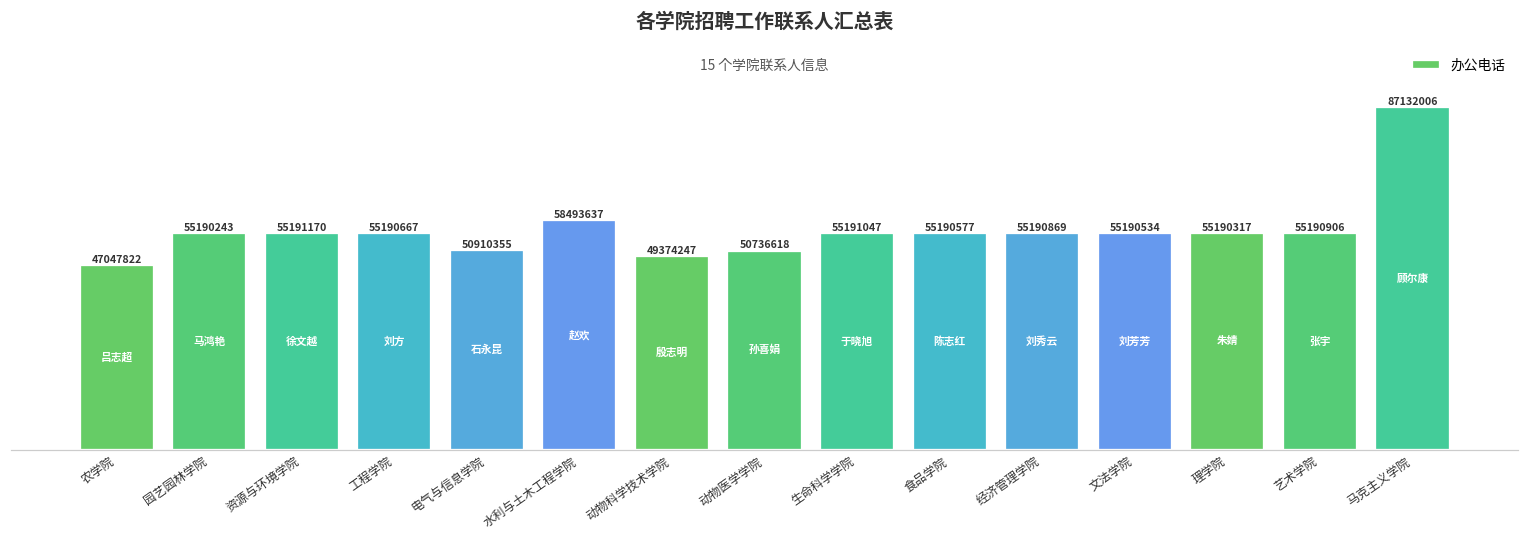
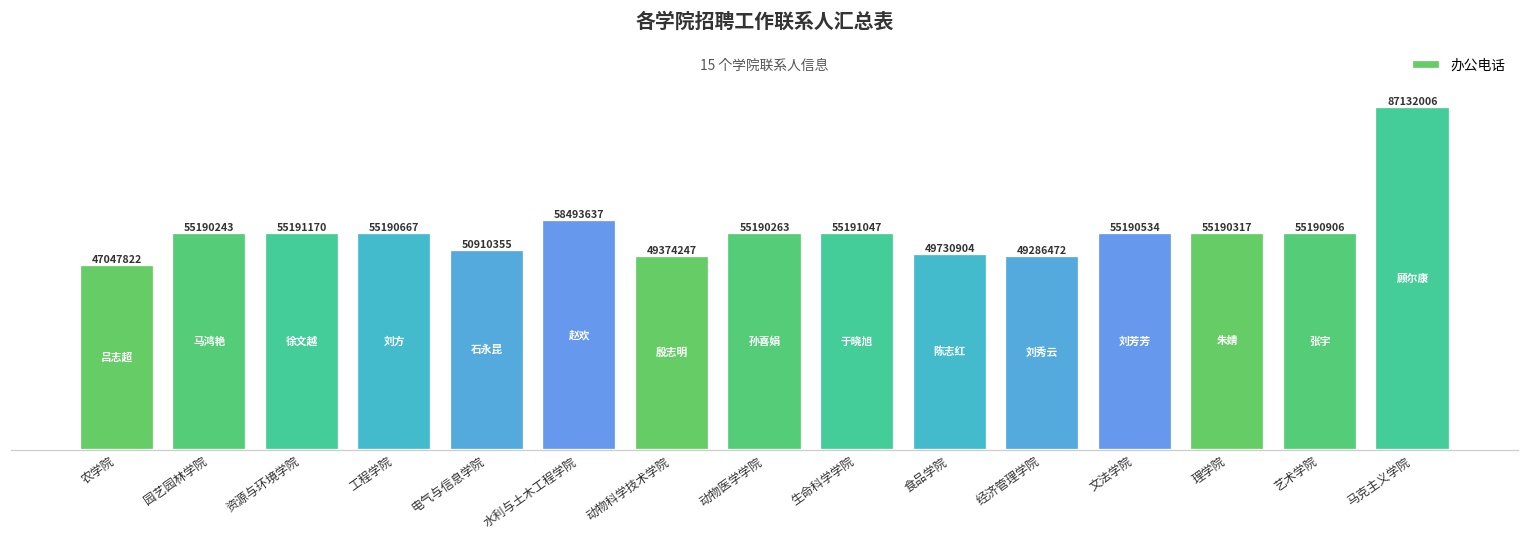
  {
    "农学院": 47047822,
    "园艺园林学院": 55190243,
    "资源与环境学院": 55191170,
    "工程学院": 55190667,
    "电气与信息学院": 50910355,
    "水利与土木工程学院": 58493637,
    "动物科学技术学院": 49374247,
-   "动物医学学院": 50736618,
+   "动物医学学院": 55190263,
    "生命科学学院": 55191047,
-   "食品学院": 55190577,
-   "经济管理学院": 55190869,
+   "食品学院": 49730904,
+   "经济管理学院": 49286472,
    "文法学院": 55190534,
    "理学院": 55190317,
    "艺术学院": 55190906,
    "马克主义学院": 87132006
  }
